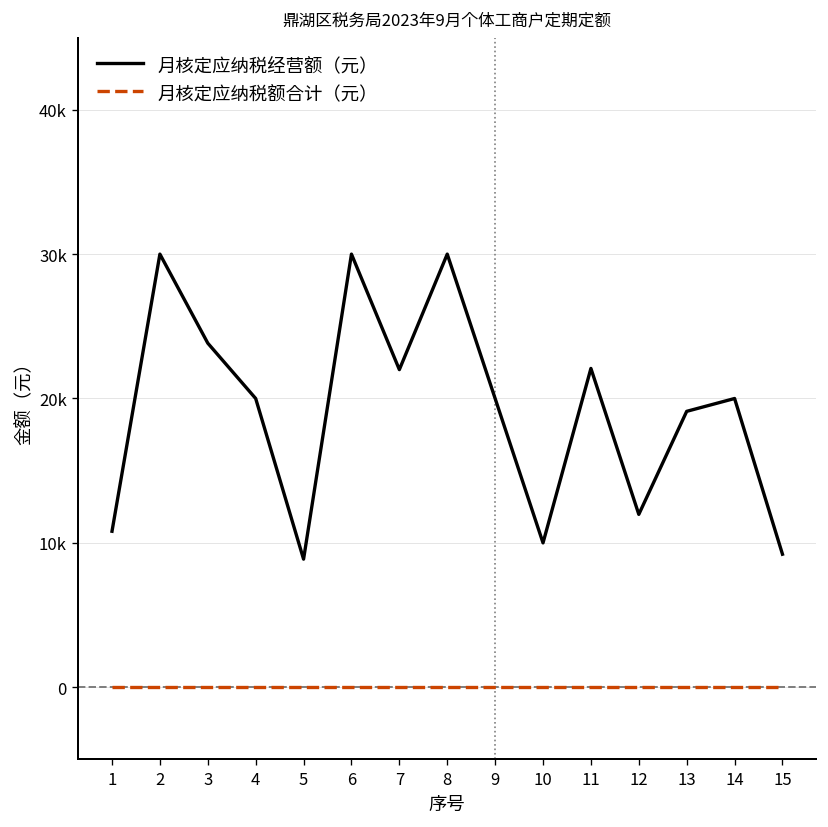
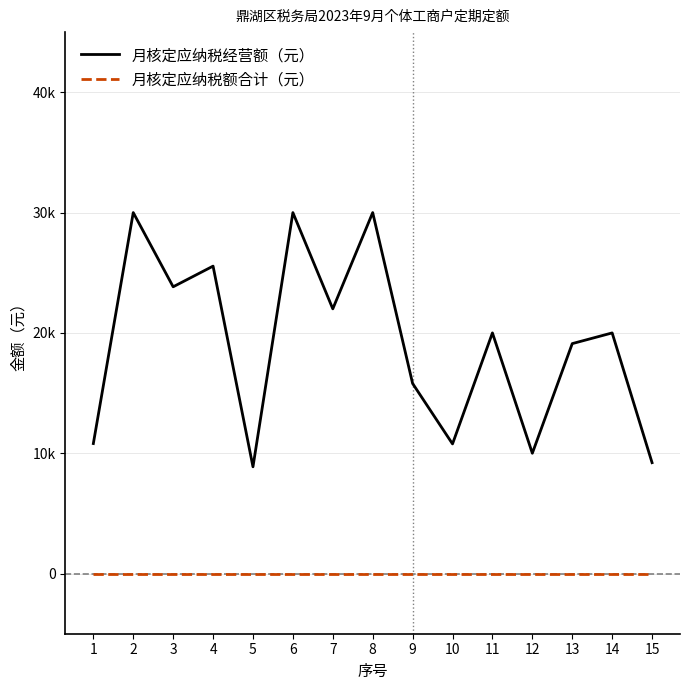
  {
    "月核定应纳税经营额（元）": {
      "1": 10800,
      "2": 30000,
      "3": 23800,
-     "4": 20000,
+     "4": 25600,
      "5": 8900,
      "6": 30000,
      "7": 22000,
      "8": 30000,
-     "9": 20000,
-     "10": 10000,
-     "11": 22100,
-     "12": 12000,
+     "9": 15800,
+     "10": 10800,
+     "11": 20000,
+     "12": 10000,
      "13": 19100,
      "14": 20000,
      "15": 9200
    },
    "月核定应纳税额合计（元）": {
      "1": 0,
      "2": 0,
      "3": 0,
      "4": 0,
      "5": 0,
      "6": 0,
      "7": 0,
      "8": 0,
      "9": 0,
      "10": 0,
      "11": 0,
      "12": 0,
      "13": 0,
      "14": 0,
      "15": 0
    }
  }
